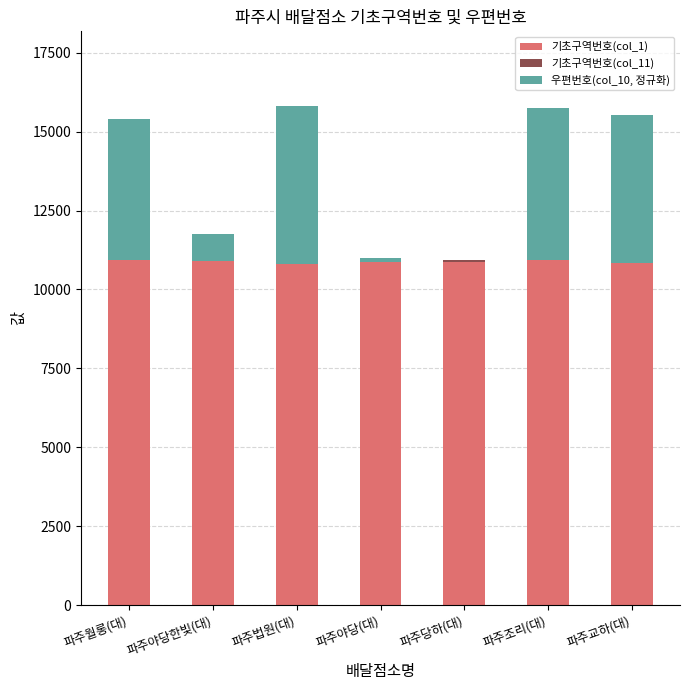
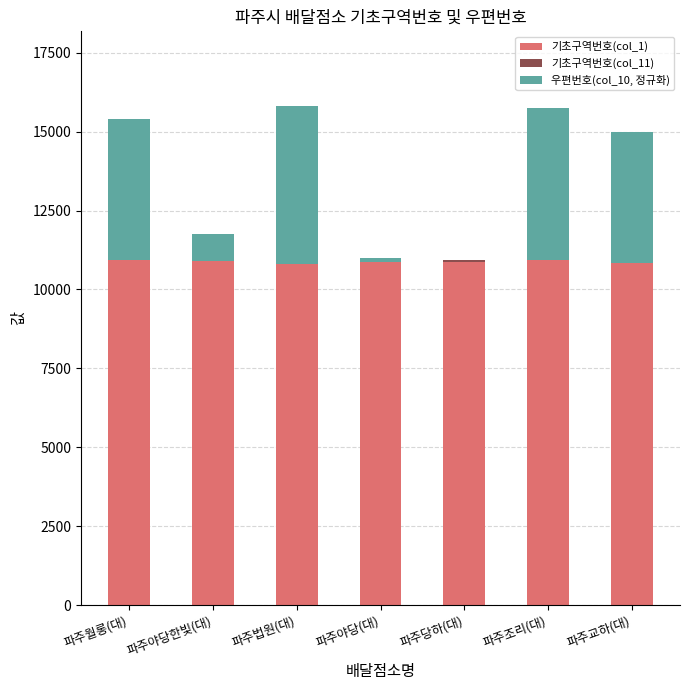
  {
    "기초구역번호(col_1)": {
      "파주야당한빛(대)": 10900,
      "파주법원(대)": 10800,
      "파주야당(대)": 10900,
      "파주당하(대)": 10900,
      "파주조리(대)": 11000
    },
    "우편번호(col_10, 정규화)": {
      "파주월롱(대)": 4400,
      "파주야당한빛(대)": 900,
      "파주법원(대)": 5000,
      "파주야당(대)": 100,
      "파주당하(대)": 0,
      "파주조리(대)": 4800,
-     "파주교하(대)": 4700
+     "파주교하(대)": 4200
    }
  }
